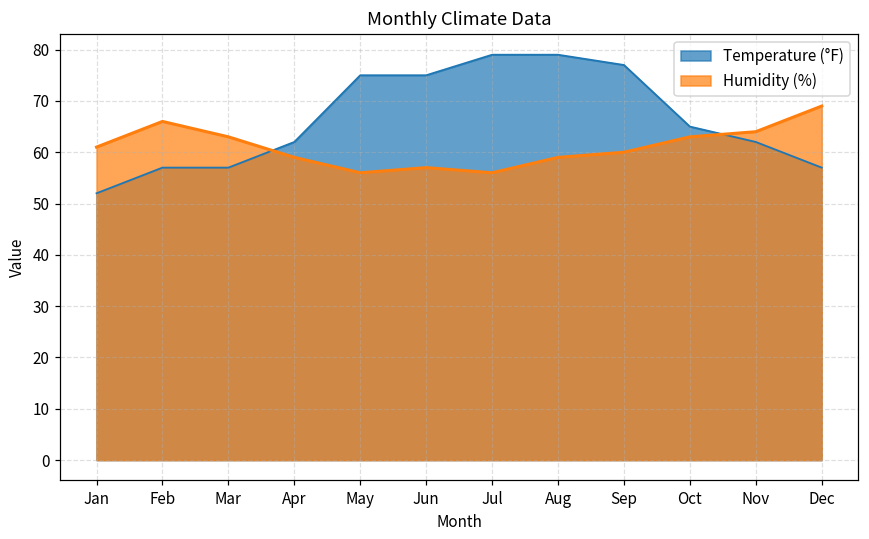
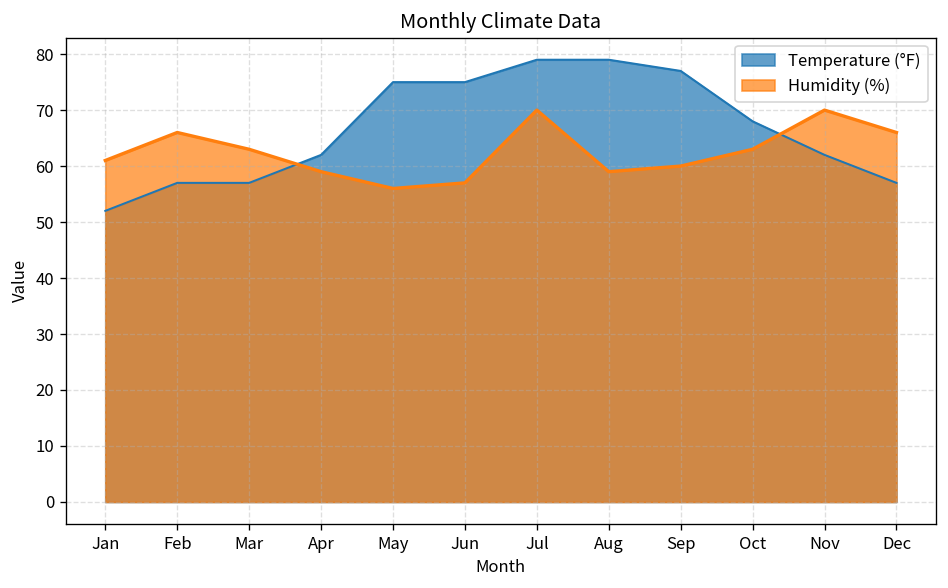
  {
    "Temperature (°F)": {
      "Jan": 52,
      "Feb": 57,
      "Mar": 57,
      "Apr": 62,
      "May": 75,
      "Jun": 75,
      "Jul": 79,
      "Aug": 79,
      "Sep": 77,
-     "Oct": 65,
+     "Oct": 68,
      "Nov": 62,
      "Dec": 57
    },
    "Humidity (%)": {
      "Jan": 61,
      "Feb": 66,
      "Mar": 63,
      "Apr": 59,
      "May": 56,
      "Jun": 57,
-     "Jul": 56,
+     "Jul": 70,
      "Aug": 59,
      "Sep": 60,
      "Oct": 63,
-     "Nov": 64,
-     "Dec": 69
+     "Nov": 70,
+     "Dec": 66
    }
  }
